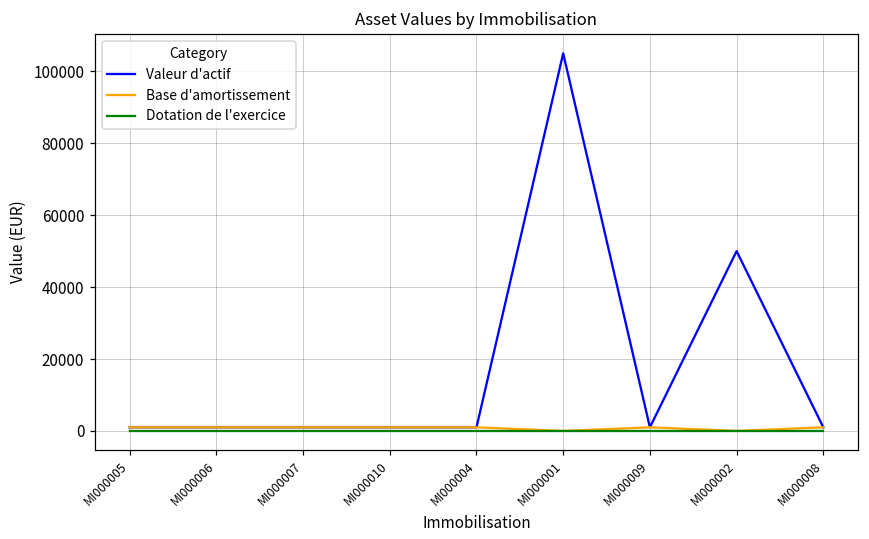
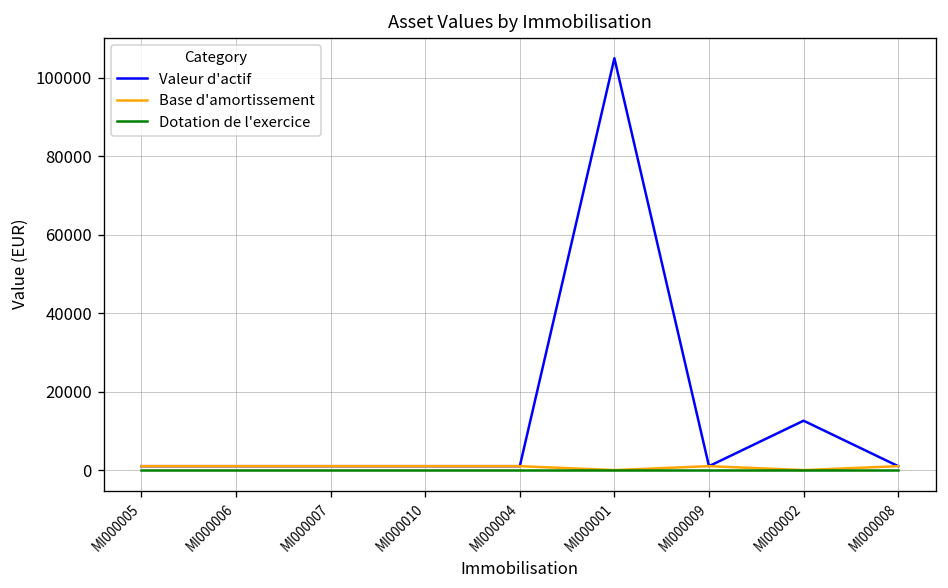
  {
    "Valeur d'actif": {
      "MI000001": 105000,
-     "MI000002": 50000
+     "MI000002": 13000
    },
    "Dotation de l'exercice": {
      "MI000005": 0,
      "MI000006": 0,
      "MI000007": 0,
      "MI000010": 0,
      "MI000004": 0,
      "MI000009": 0,
      "MI000008": 0
    }
  }
